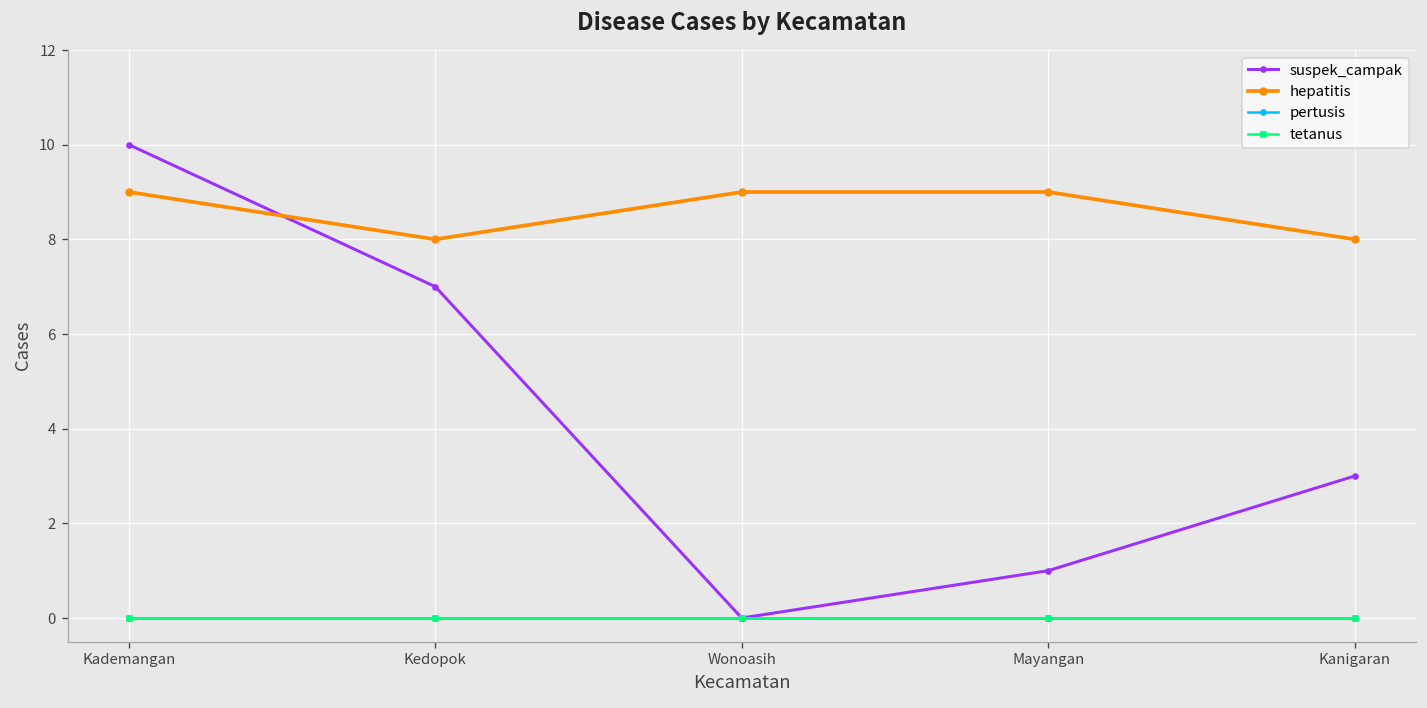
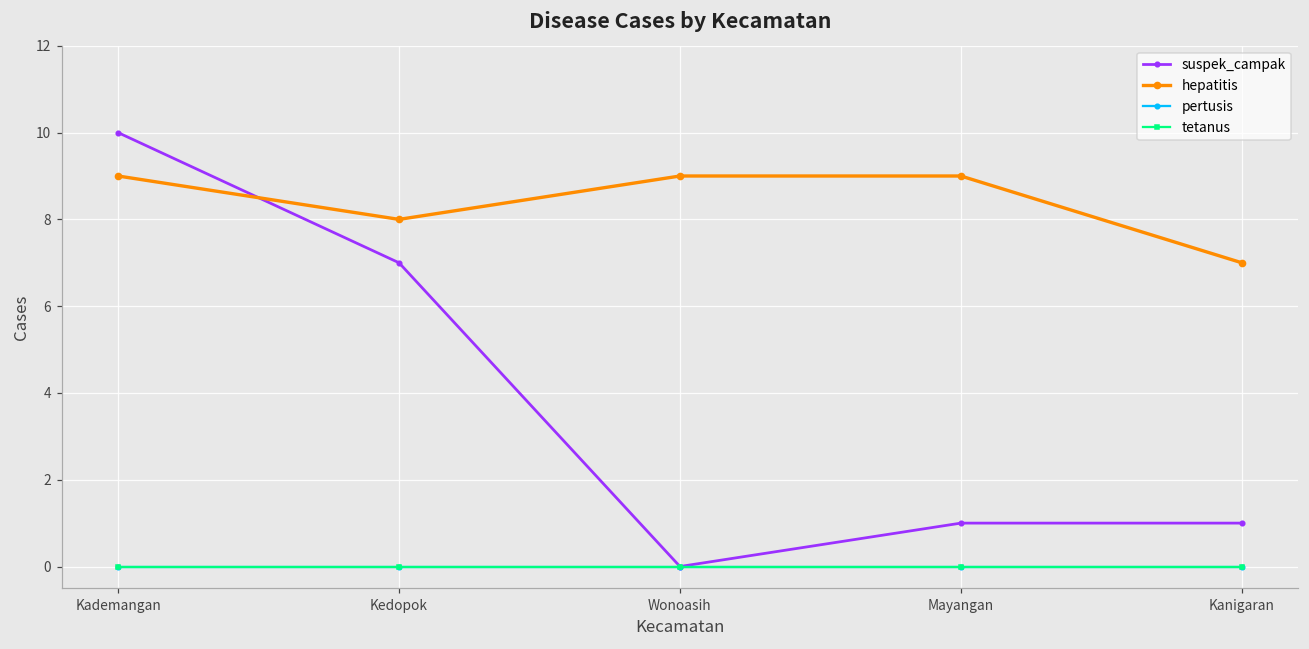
  {
    "suspek_campak": {
      "Kademangan": 10,
      "Kedopok": 7,
      "Mayangan": 1,
-     "Kanigaran": 3
+     "Kanigaran": 1
    },
    "hepatitis": {
      "Kademangan": 9,
      "Kedopok": 8,
      "Wonoasih": 9,
      "Mayangan": 9,
-     "Kanigaran": 8
+     "Kanigaran": 7
    },
    "tetanus": {
      "Kademangan": 0,
      "Kedopok": 0,
      "Mayangan": 0,
      "Kanigaran": 0
    }
  }
